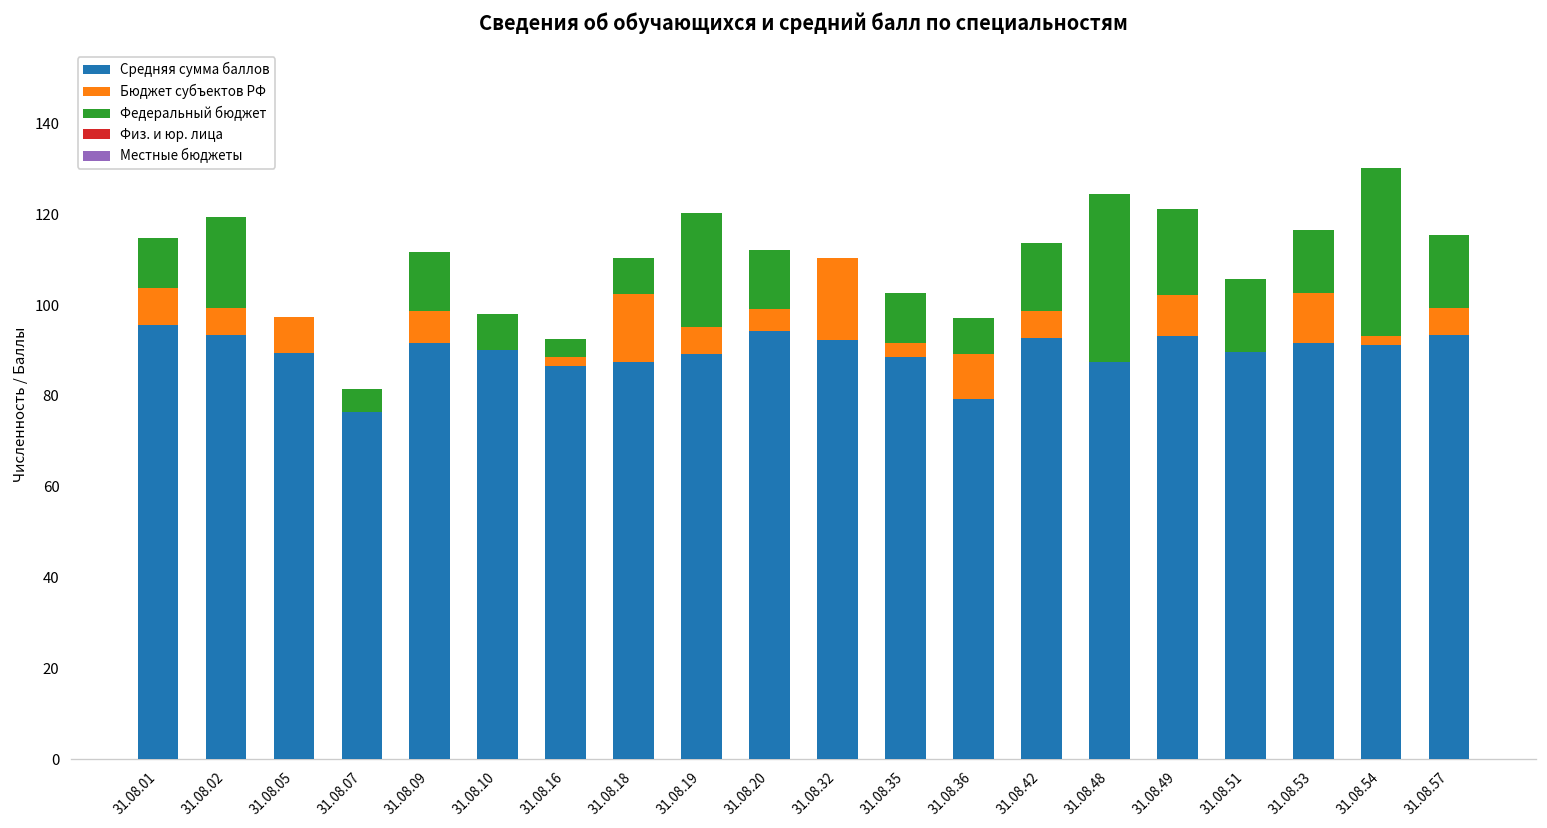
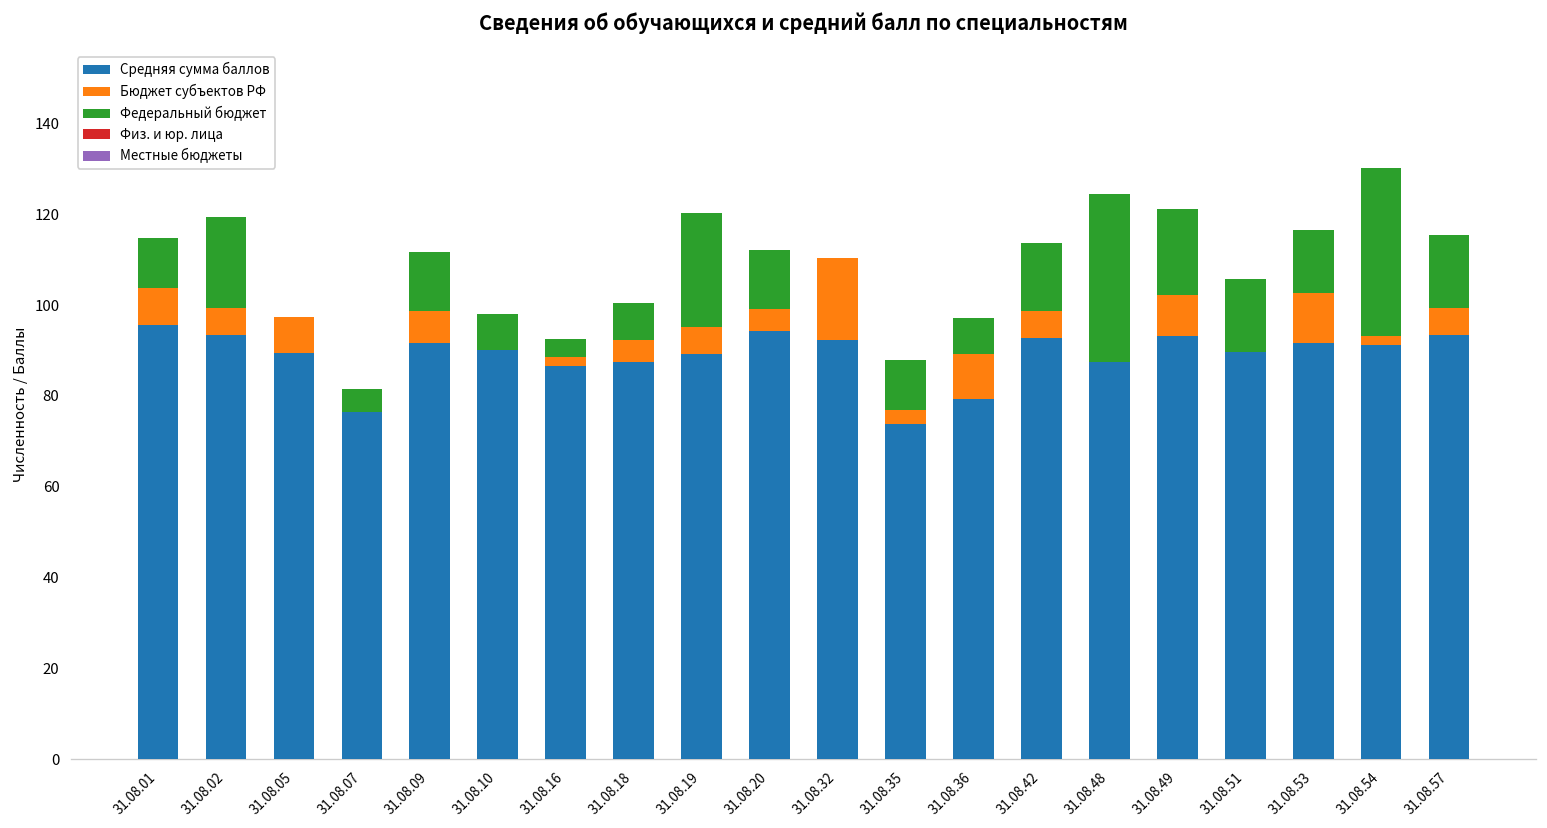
  {
    "Средняя сумма баллов": {
      "31.08.01": 96,
      "31.08.02": 93,
      "31.08.05": 89,
      "31.08.07": 77,
      "31.08.09": 92,
      "31.08.10": 90,
      "31.08.16": 87,
      "31.08.18": 87,
      "31.08.19": 89,
      "31.08.20": 94,
      "31.08.32": 92,
-     "31.08.35": 89,
+     "31.08.35": 74,
      "31.08.36": 79,
      "31.08.42": 93,
      "31.08.48": 87,
      "31.08.49": 93,
      "31.08.51": 90,
      "31.08.53": 92,
      "31.08.54": 91,
      "31.08.57": 93
    },
    "Бюджет субъектов РФ": {
      "31.08.01": 8,
      "31.08.02": 6,
      "31.08.05": 8,
      "31.08.07": 0,
      "31.08.09": 7,
      "31.08.10": 0,
      "31.08.16": 2,
-     "31.08.18": 15,
+     "31.08.18": 5,
      "31.08.19": 6,
      "31.08.20": 5,
      "31.08.32": 18,
      "31.08.35": 3,
      "31.08.36": 10,
      "31.08.42": 6,
      "31.08.48": 0,
      "31.08.49": 9,
      "31.08.51": 0,
      "31.08.53": 11,
      "31.08.54": 2,
      "31.08.57": 6
    },
    "Местные бюджеты": {
      "31.08.05": 0,
      "31.08.32": 0
    }
  }
